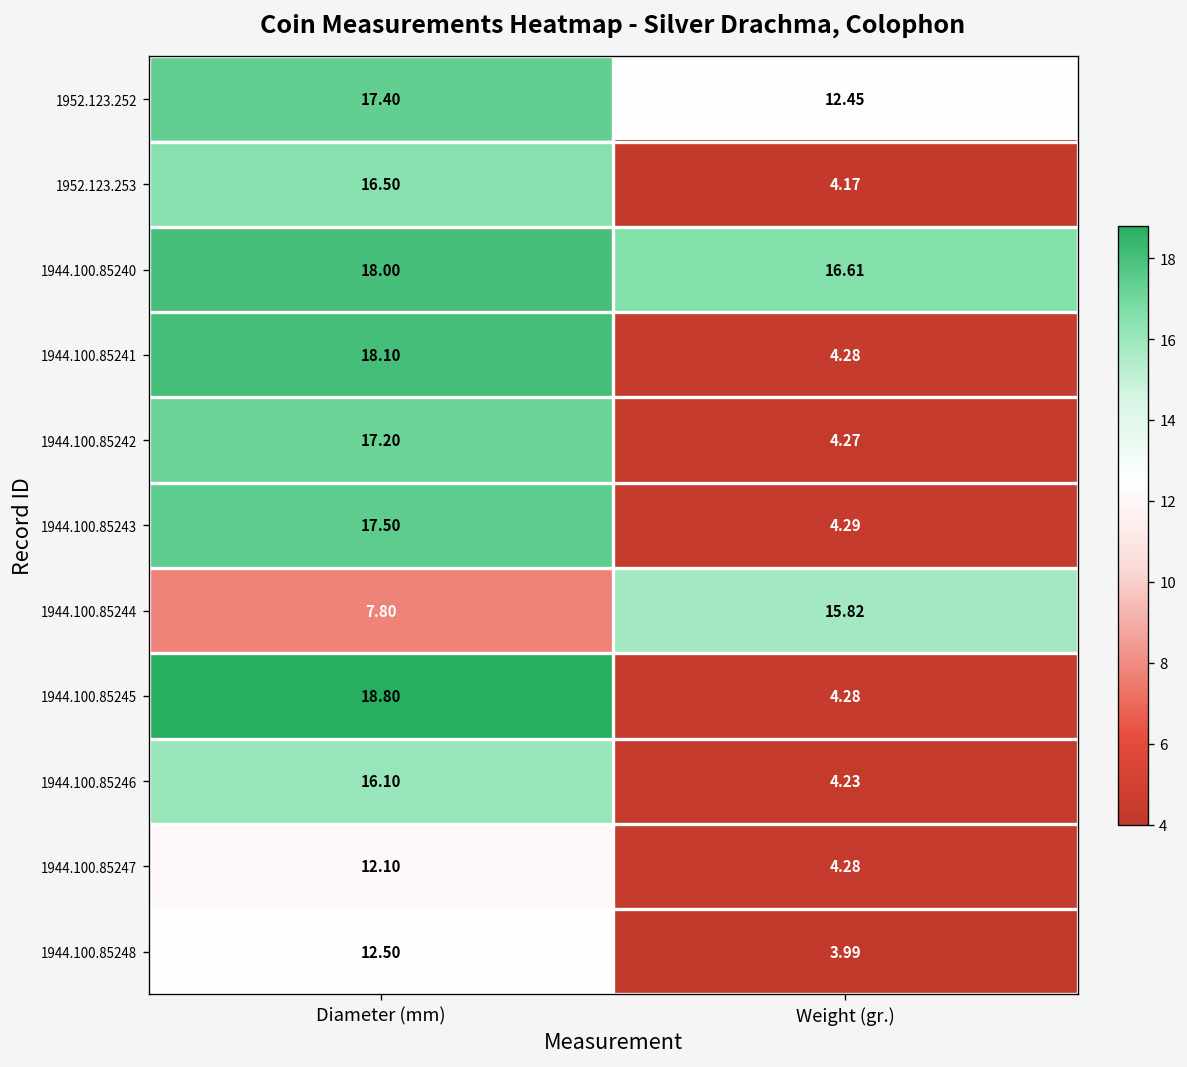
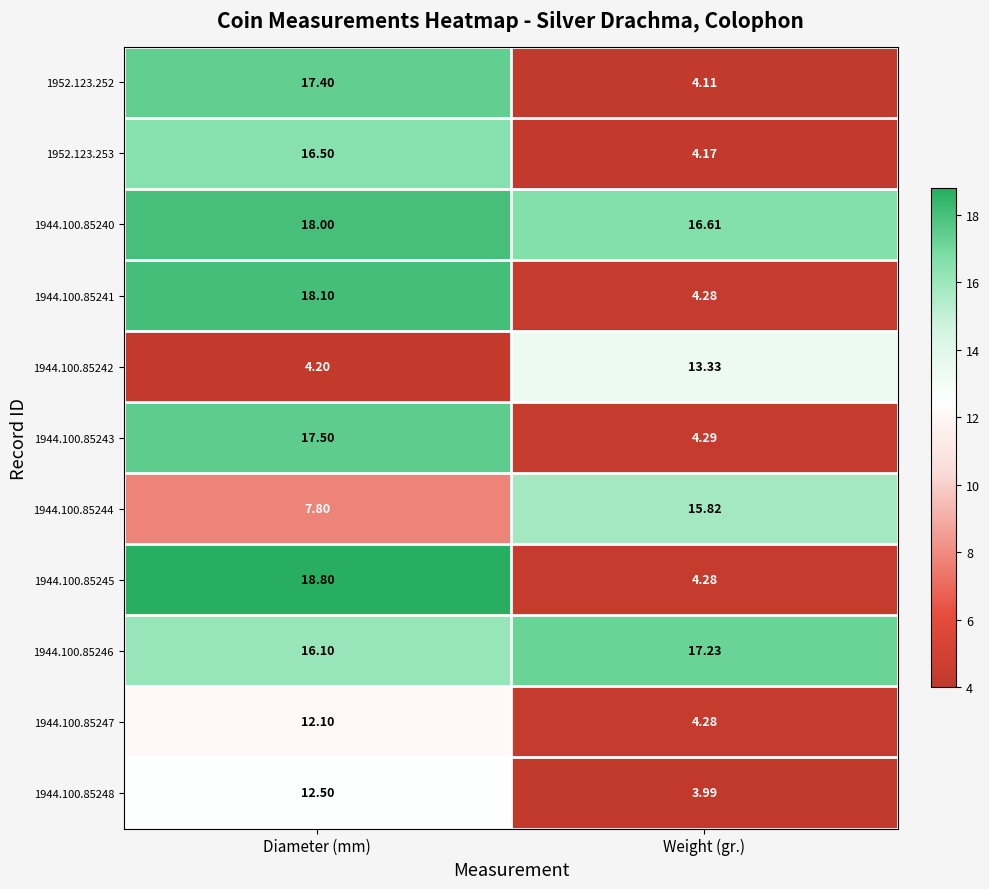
  {
    "1952.123.252": {
      "Diameter (mm)": 17.40,
-     "Weight (gr.)": 12.45
+     "Weight (gr.)": 4.11
    },
    "1952.123.253": {
      "Diameter (mm)": 16.50,
      "Weight (gr.)": 4.17
    },
    "1944.100.85240": {
      "Diameter (mm)": 18.00,
      "Weight (gr.)": 16.61
    },
    "1944.100.85241": {
      "Diameter (mm)": 18.10,
      "Weight (gr.)": 4.28
    },
    "1944.100.85242": {
-     "Diameter (mm)": 17.20,
-     "Weight (gr.)": 4.27
+     "Diameter (mm)": 4.20,
+     "Weight (gr.)": 13.33
    },
    "1944.100.85243": {
      "Diameter (mm)": 17.50,
      "Weight (gr.)": 4.29
    },
    "1944.100.85244": {
      "Diameter (mm)": 7.80,
      "Weight (gr.)": 15.82
    },
    "1944.100.85245": {
      "Diameter (mm)": 18.80,
      "Weight (gr.)": 4.28
    },
    "1944.100.85246": {
      "Diameter (mm)": 16.10,
-     "Weight (gr.)": 4.23
+     "Weight (gr.)": 17.23
    },
    "1944.100.85247": {
      "Diameter (mm)": 12.10,
      "Weight (gr.)": 4.28
    },
    "1944.100.85248": {
      "Diameter (mm)": 12.50,
      "Weight (gr.)": 3.99
    }
  }
